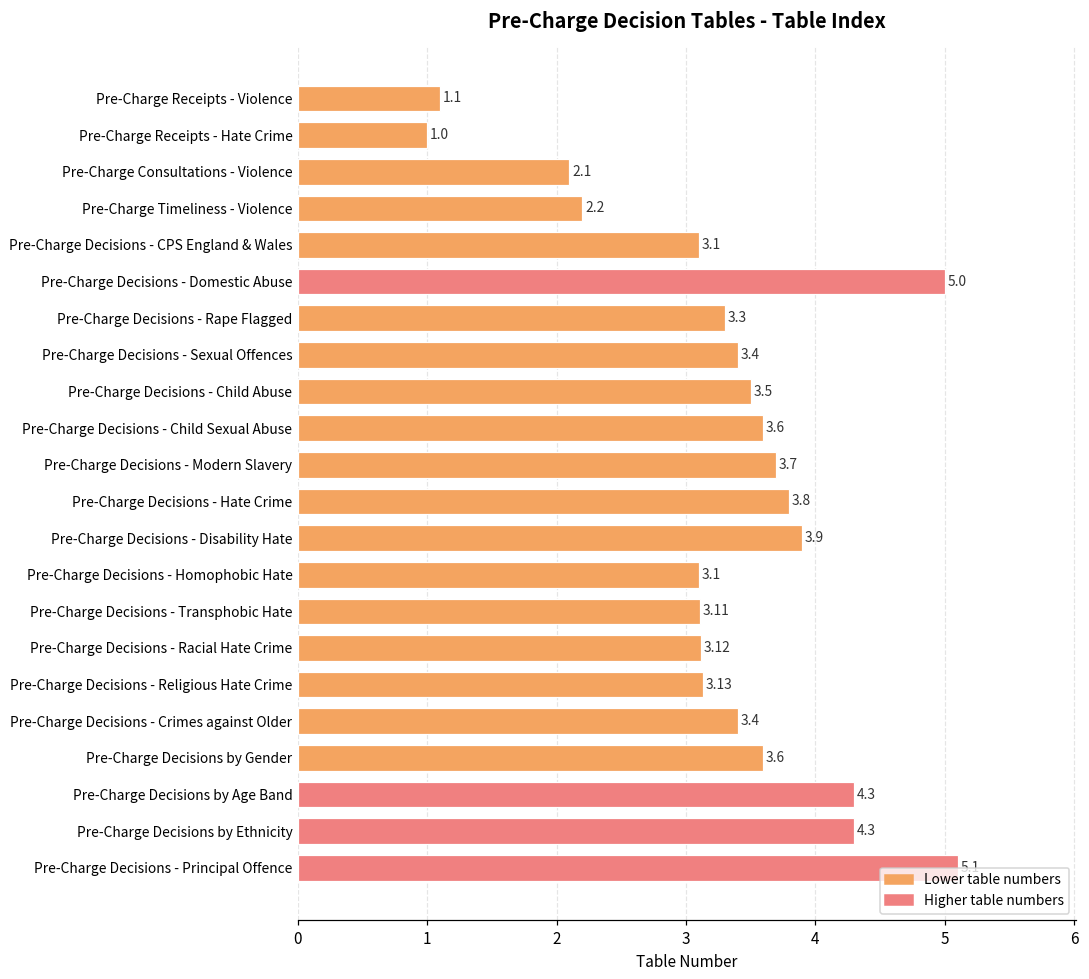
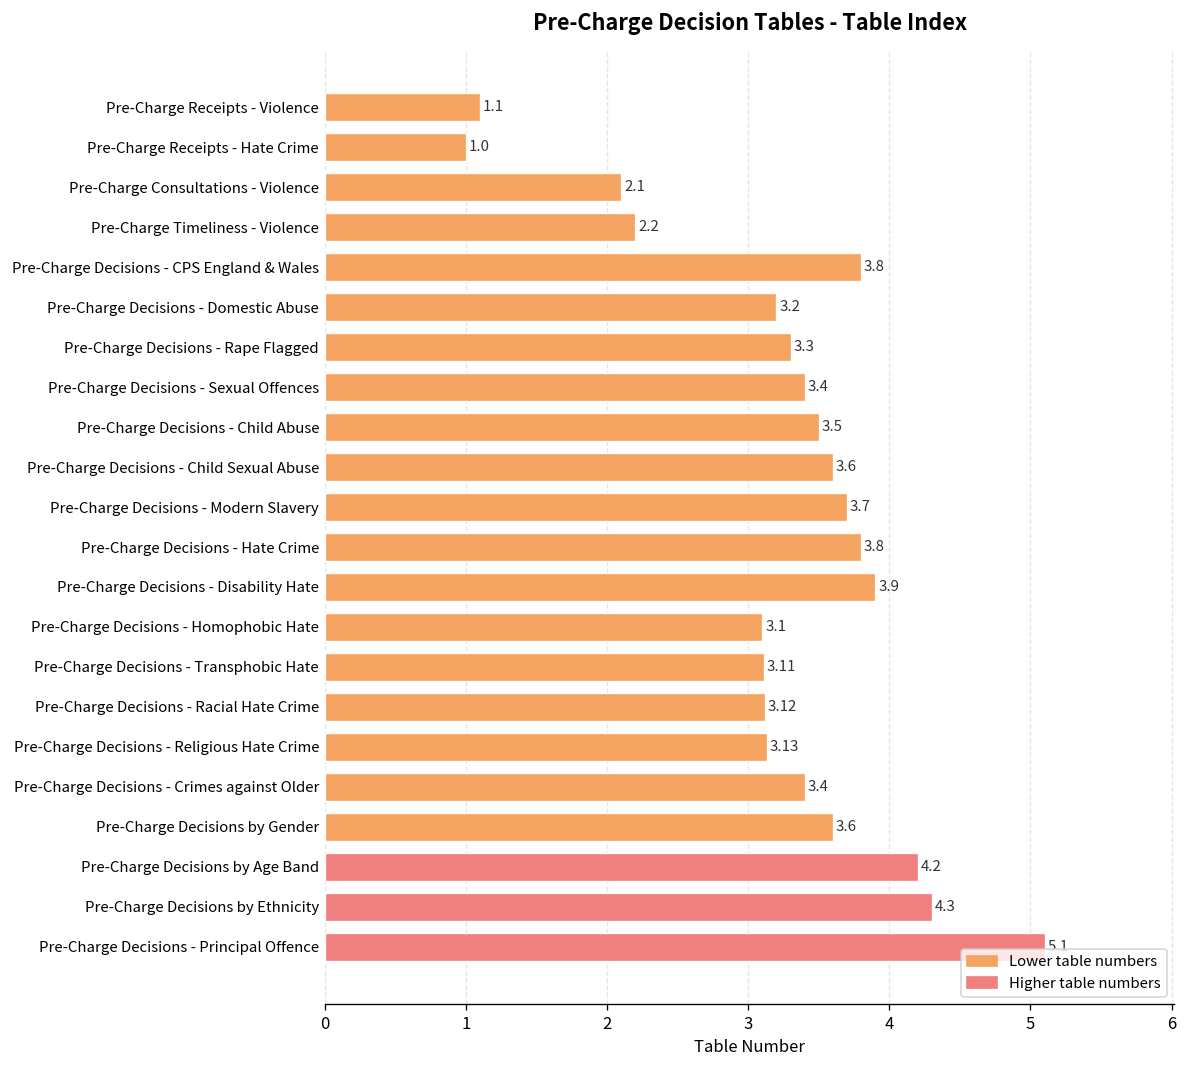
  {
    "Pre-Charge Receipts - Violence": 1.1,
    "Pre-Charge Receipts - Hate Crime": 1.0,
    "Pre-Charge Consultations - Violence": 2.1,
    "Pre-Charge Timeliness - Violence": 2.2,
-   "Pre-Charge Decisions - CPS England & Wales": 3.1,
-   "Pre-Charge Decisions - Domestic Abuse": 5.0,
+   "Pre-Charge Decisions - CPS England & Wales": 3.8,
+   "Pre-Charge Decisions - Domestic Abuse": 3.2,
    "Pre-Charge Decisions - Rape Flagged": 3.3,
    "Pre-Charge Decisions - Sexual Offences": 3.4,
    "Pre-Charge Decisions - Child Abuse": 3.5,
    "Pre-Charge Decisions - Child Sexual Abuse": 3.6,
    "Pre-Charge Decisions - Modern Slavery": 3.7,
    "Pre-Charge Decisions - Hate Crime": 3.8,
    "Pre-Charge Decisions - Disability Hate": 3.9,
    "Pre-Charge Decisions - Homophobic Hate": 3.1,
    "Pre-Charge Decisions - Transphobic Hate": 3.11,
    "Pre-Charge Decisions - Racial Hate Crime": 3.12,
    "Pre-Charge Decisions - Religious Hate Crime": 3.13,
    "Pre-Charge Decisions - Crimes against Older": 3.4,
    "Pre-Charge Decisions by Gender": 3.6,
-   "Pre-Charge Decisions by Age Band": 4.3,
+   "Pre-Charge Decisions by Age Band": 4.2,
    "Pre-Charge Decisions by Ethnicity": 4.3
  }
